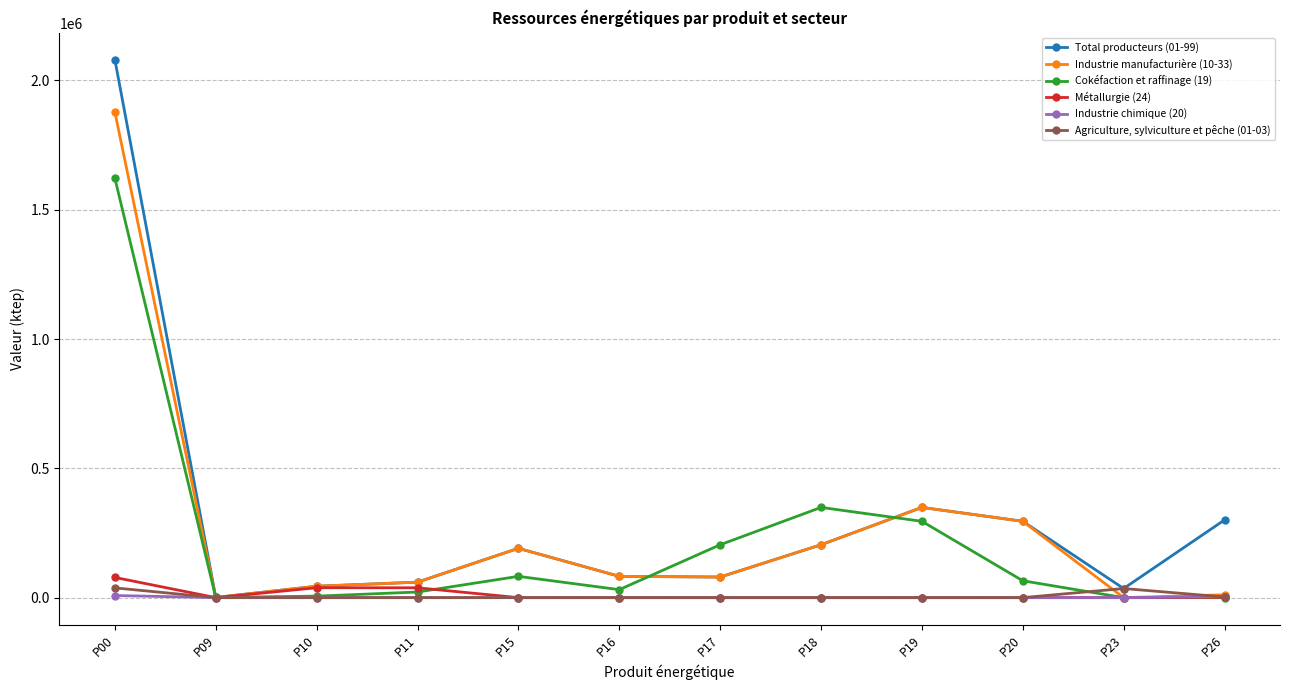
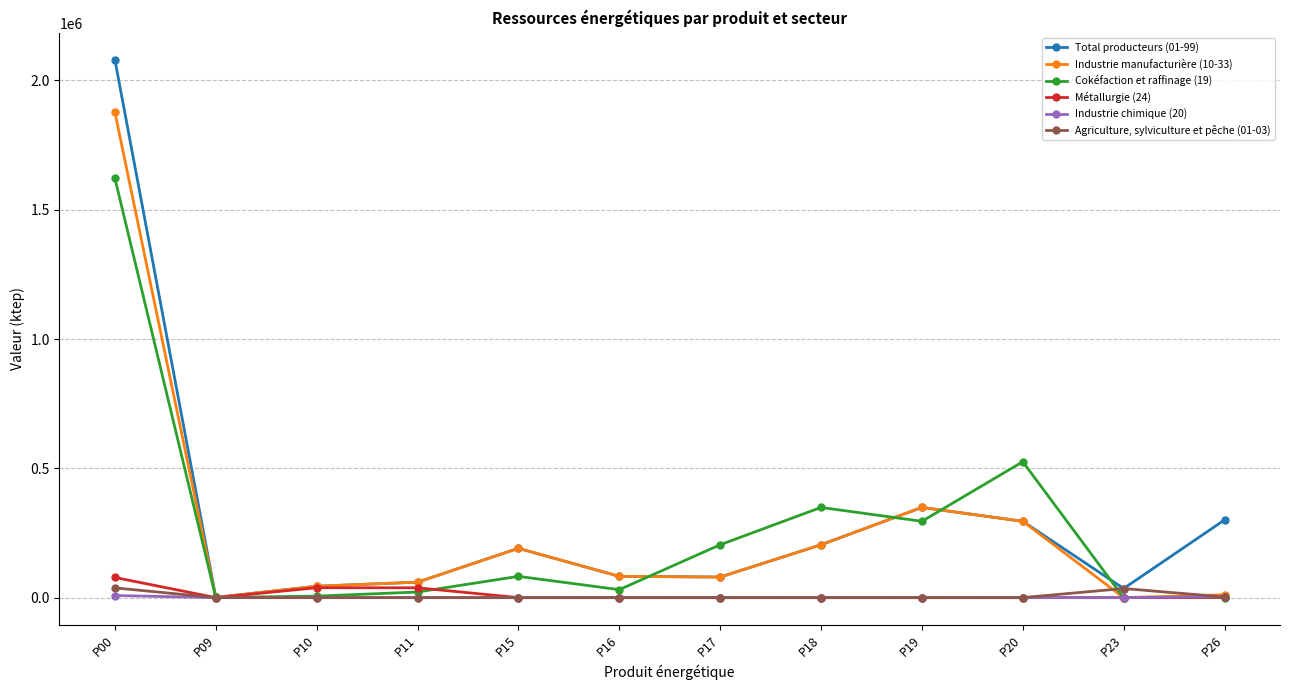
  {
    "Total producteurs (01-99)": {
      "P00": 2080000,
      "P26": 300000
    },
    "Industrie manufacturière (10-33)": {
      "P00": 1880000
    },
    "Cokéfaction et raffinage (19)": {
      "P00": 1620000,
      "P11": 20000,
      "P15": 80000,
      "P16": 30000,
      "P17": 200000,
      "P18": 350000,
      "P19": 300000,
-     "P20": 70000
+     "P20": 530000
    },
    "Métallurgie (24)": {
      "P00": 80000,
      "P11": 40000
    },
    "Industrie chimique (20)": {
      "P00": 10000
    },
    "Agriculture, sylviculture et pêche (01-03)": {
      "P00": 40000
    }
  }
